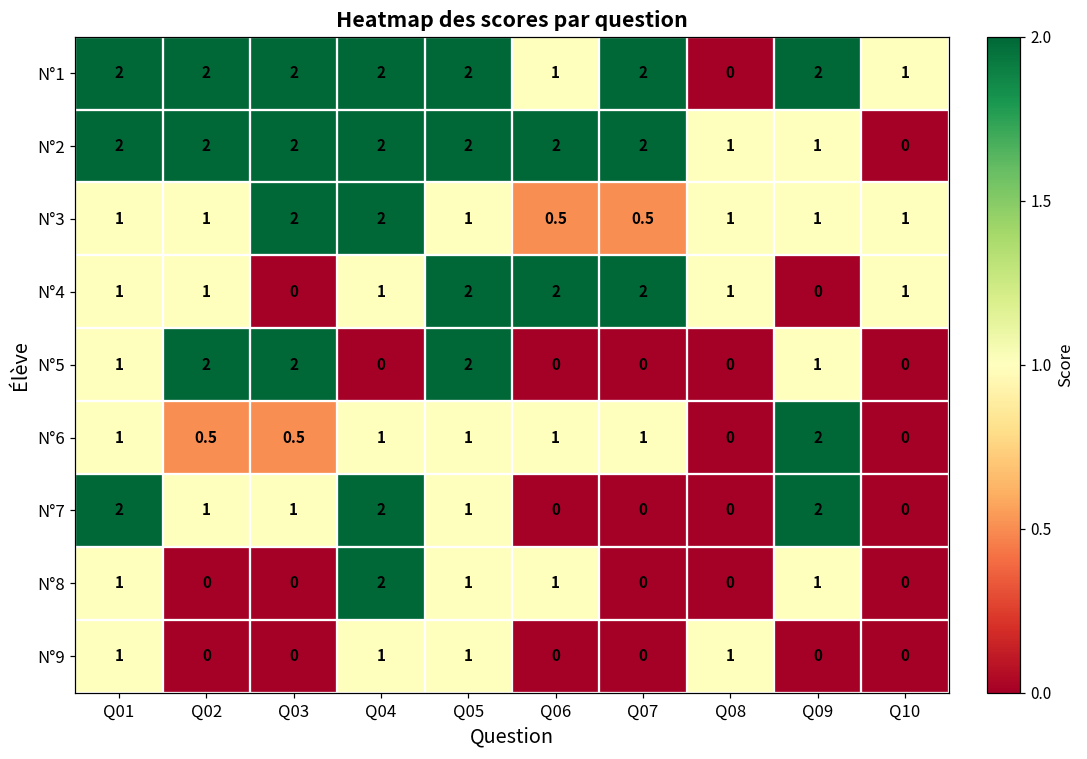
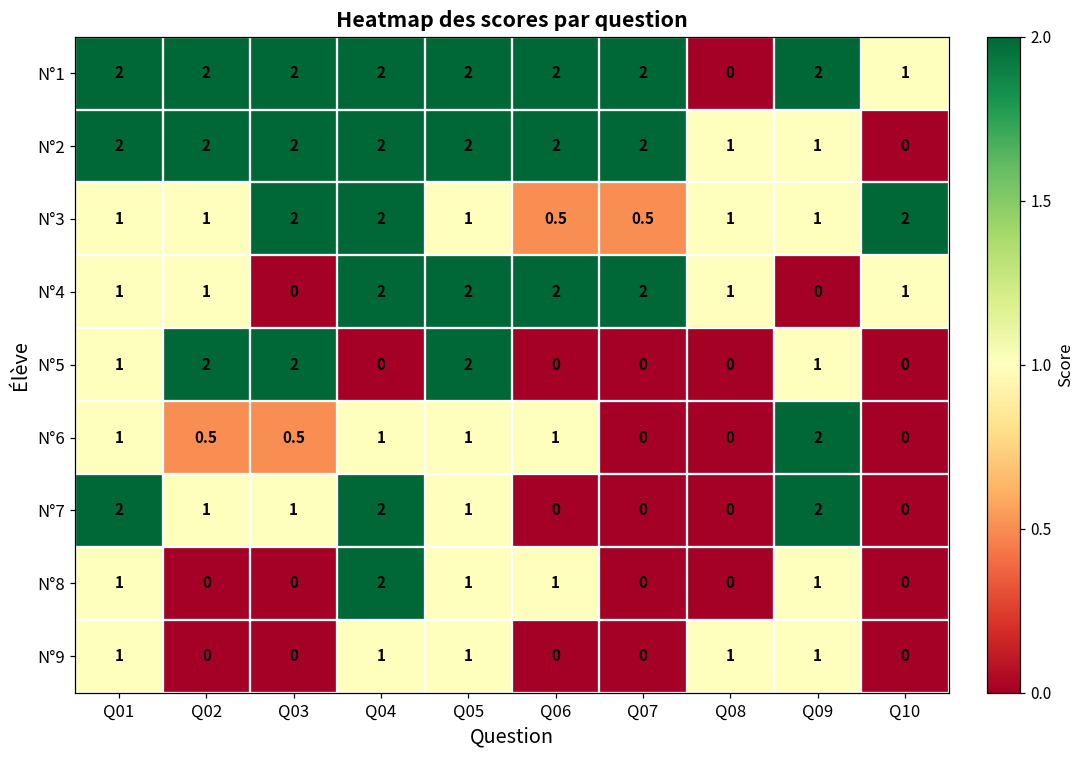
  {
    "N°1": {
      "Q01": 2,
      "Q02": 2,
      "Q03": 2,
      "Q04": 2,
      "Q05": 2,
-     "Q06": 1,
+     "Q06": 2,
      "Q07": 2,
      "Q08": 0,
      "Q09": 2,
      "Q10": 1
    },
    "N°2": {
      "Q01": 2,
      "Q02": 2,
      "Q03": 2,
      "Q04": 2,
      "Q05": 2,
      "Q06": 2,
      "Q07": 2,
      "Q08": 1,
      "Q09": 1,
      "Q10": 0
    },
    "N°3": {
      "Q01": 1,
      "Q02": 1,
      "Q03": 2,
      "Q04": 2,
      "Q05": 1,
      "Q06": 0.5,
      "Q07": 0.5,
      "Q08": 1,
      "Q09": 1,
-     "Q10": 1
+     "Q10": 2
    },
    "N°4": {
      "Q01": 1,
      "Q02": 1,
      "Q03": 0,
-     "Q04": 1,
+     "Q04": 2,
      "Q05": 2,
      "Q06": 2,
      "Q07": 2,
      "Q08": 1,
      "Q09": 0,
      "Q10": 1
    },
    "N°5": {
      "Q01": 1,
      "Q02": 2,
      "Q03": 2,
      "Q04": 0,
      "Q05": 2,
      "Q06": 0,
      "Q07": 0,
      "Q08": 0,
      "Q09": 1,
      "Q10": 0
    },
    "N°6": {
      "Q01": 1,
      "Q02": 0.5,
      "Q03": 0.5,
      "Q04": 1,
      "Q05": 1,
      "Q06": 1,
-     "Q07": 1,
+     "Q07": 0,
      "Q08": 0,
      "Q09": 2,
      "Q10": 0
    },
    "N°7": {
      "Q01": 2,
      "Q02": 1,
      "Q03": 1,
      "Q04": 2,
      "Q05": 1,
      "Q06": 0,
      "Q07": 0,
      "Q08": 0,
      "Q09": 2,
      "Q10": 0
    },
    "N°8": {
      "Q01": 1,
      "Q02": 0,
      "Q03": 0,
      "Q04": 2,
      "Q05": 1,
      "Q06": 1,
      "Q07": 0,
      "Q08": 0,
      "Q09": 1,
      "Q10": 0
    },
    "N°9": {
      "Q01": 1,
      "Q02": 0,
      "Q03": 0,
      "Q04": 1,
      "Q05": 1,
      "Q06": 0,
      "Q07": 0,
      "Q08": 1,
-     "Q09": 0,
+     "Q09": 1,
      "Q10": 0
    }
  }
